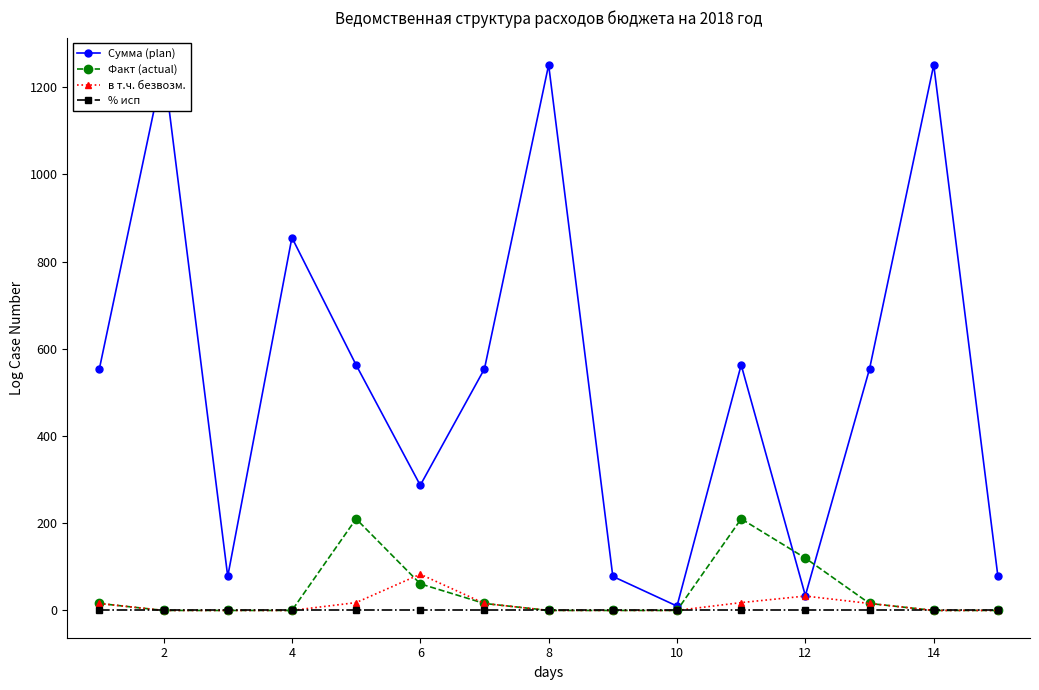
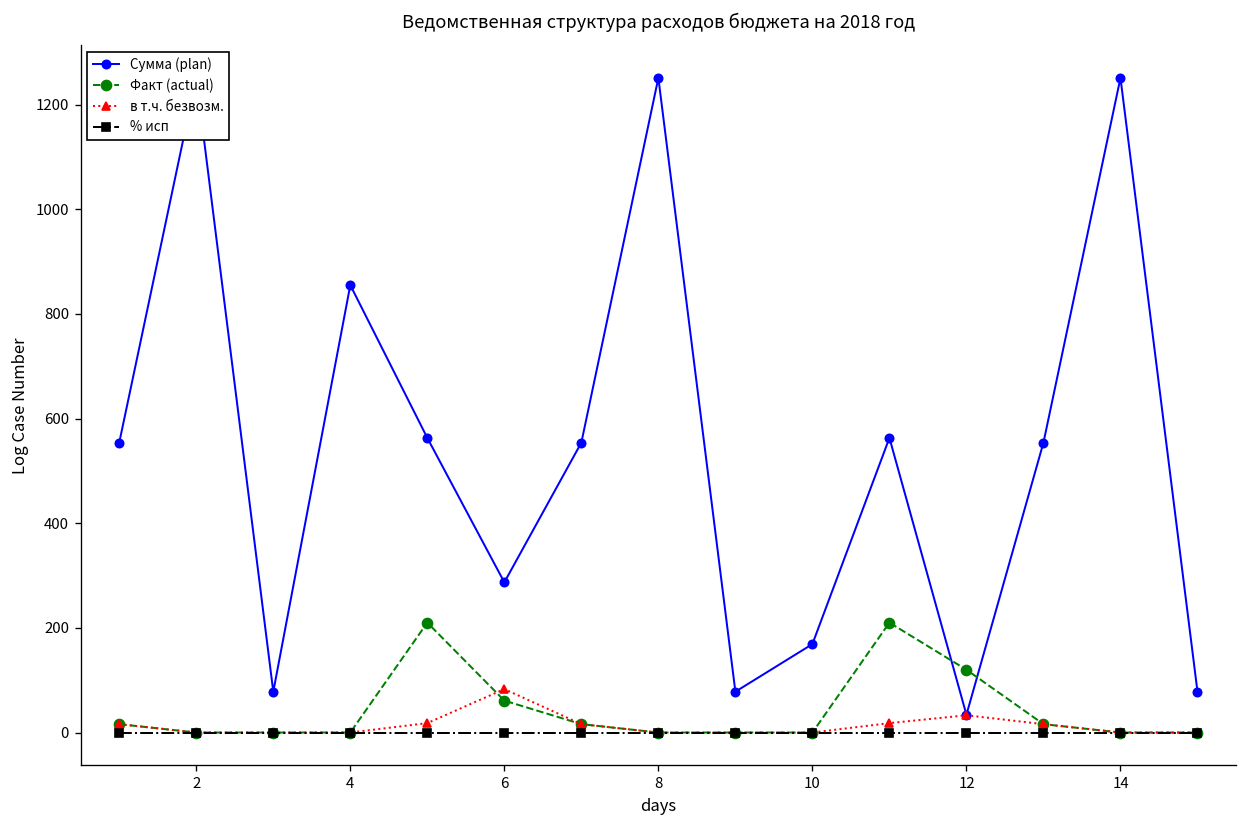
  {
    "Сумма (plan)": {
      "4": 860,
      "6": 290,
      "8": 1250,
-     "10": 10,
+     "10": 170,
      "14": 1250
    },
    "Факт (actual)": {
      "6": 60,
      "12": 120
    },
    "в т.ч. безвозм.": {
      "6": 80
    },
    "% исп": {
      "6": 0,
      "12": 0
    }
  }
